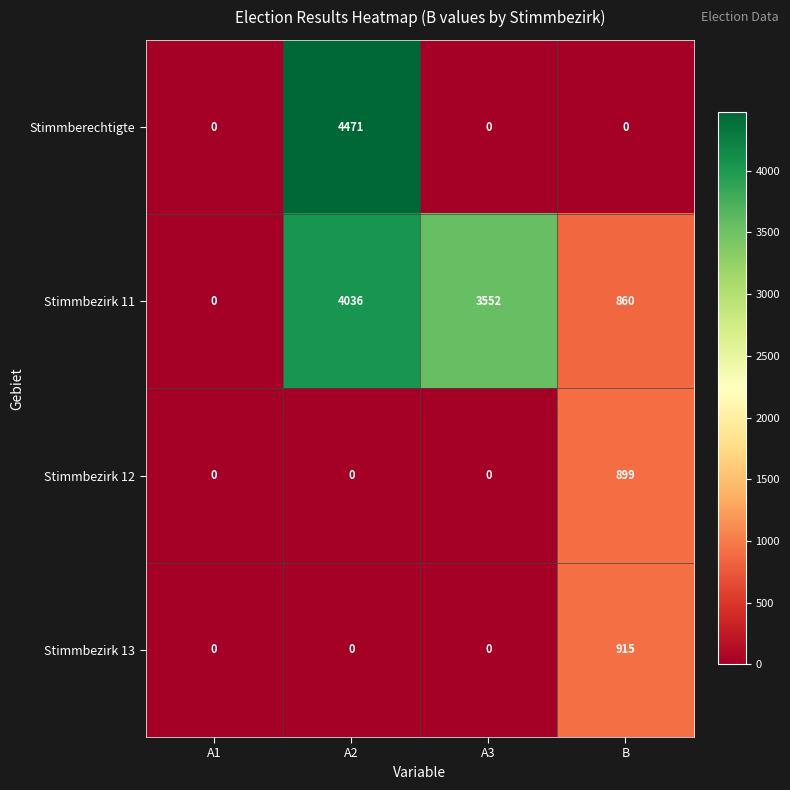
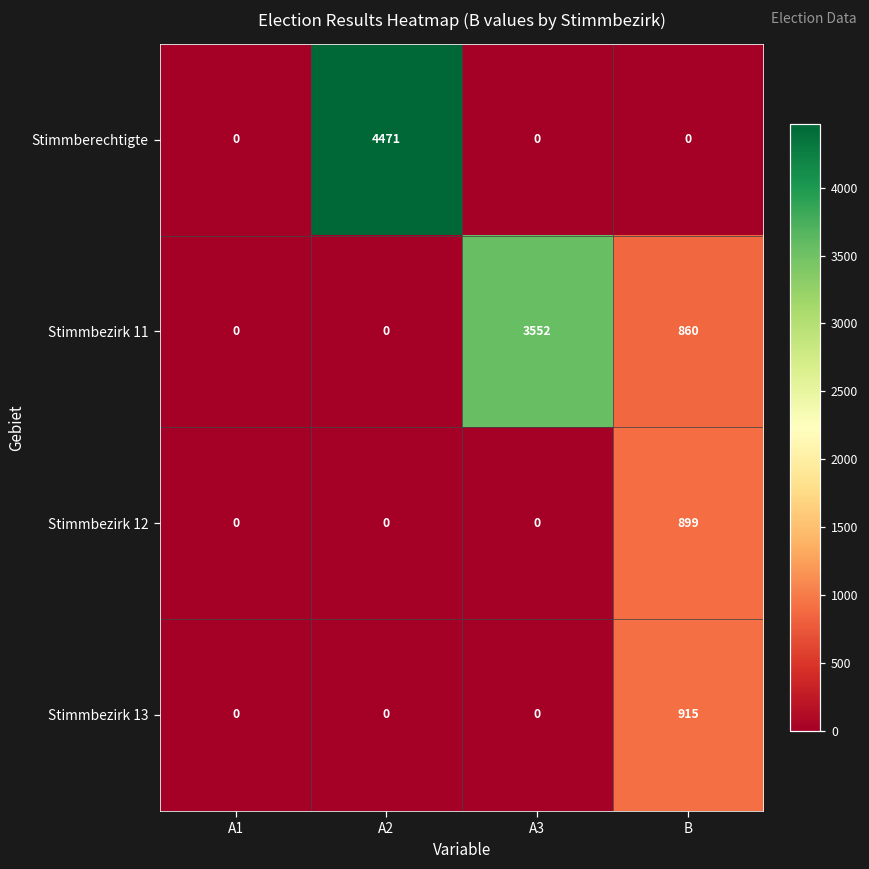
  {
    "Stimmberechtigte": {
      "A1": 0,
      "A2": 4471,
      "A3": 0,
      "B": 0
    },
    "Stimmbezirk 11": {
      "A1": 0,
-     "A2": 4036,
+     "A2": 0,
      "A3": 3552,
      "B": 860
    },
    "Stimmbezirk 12": {
      "A1": 0,
      "A2": 0,
      "A3": 0,
      "B": 899
    },
    "Stimmbezirk 13": {
      "A1": 0,
      "A2": 0,
      "A3": 0,
      "B": 915
    }
  }
